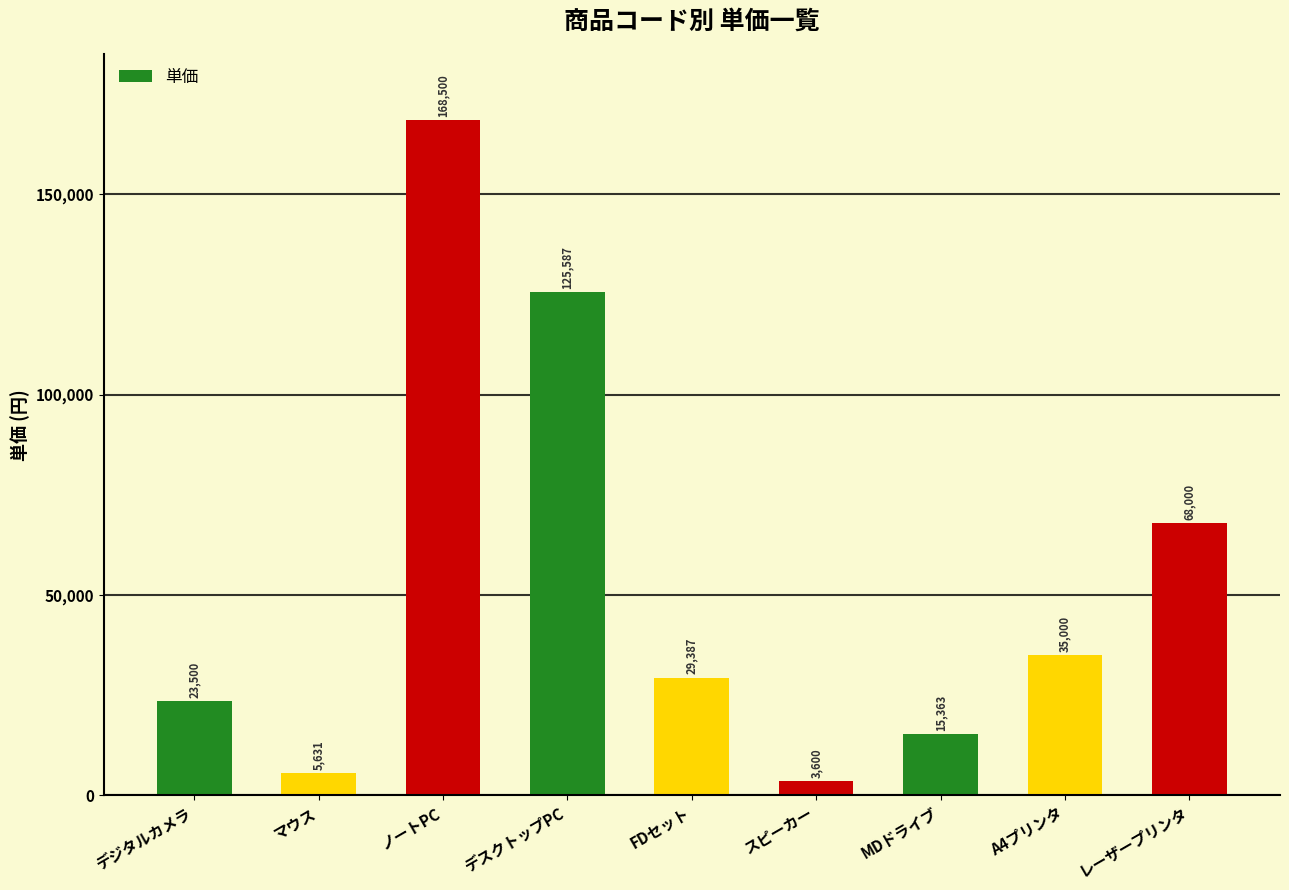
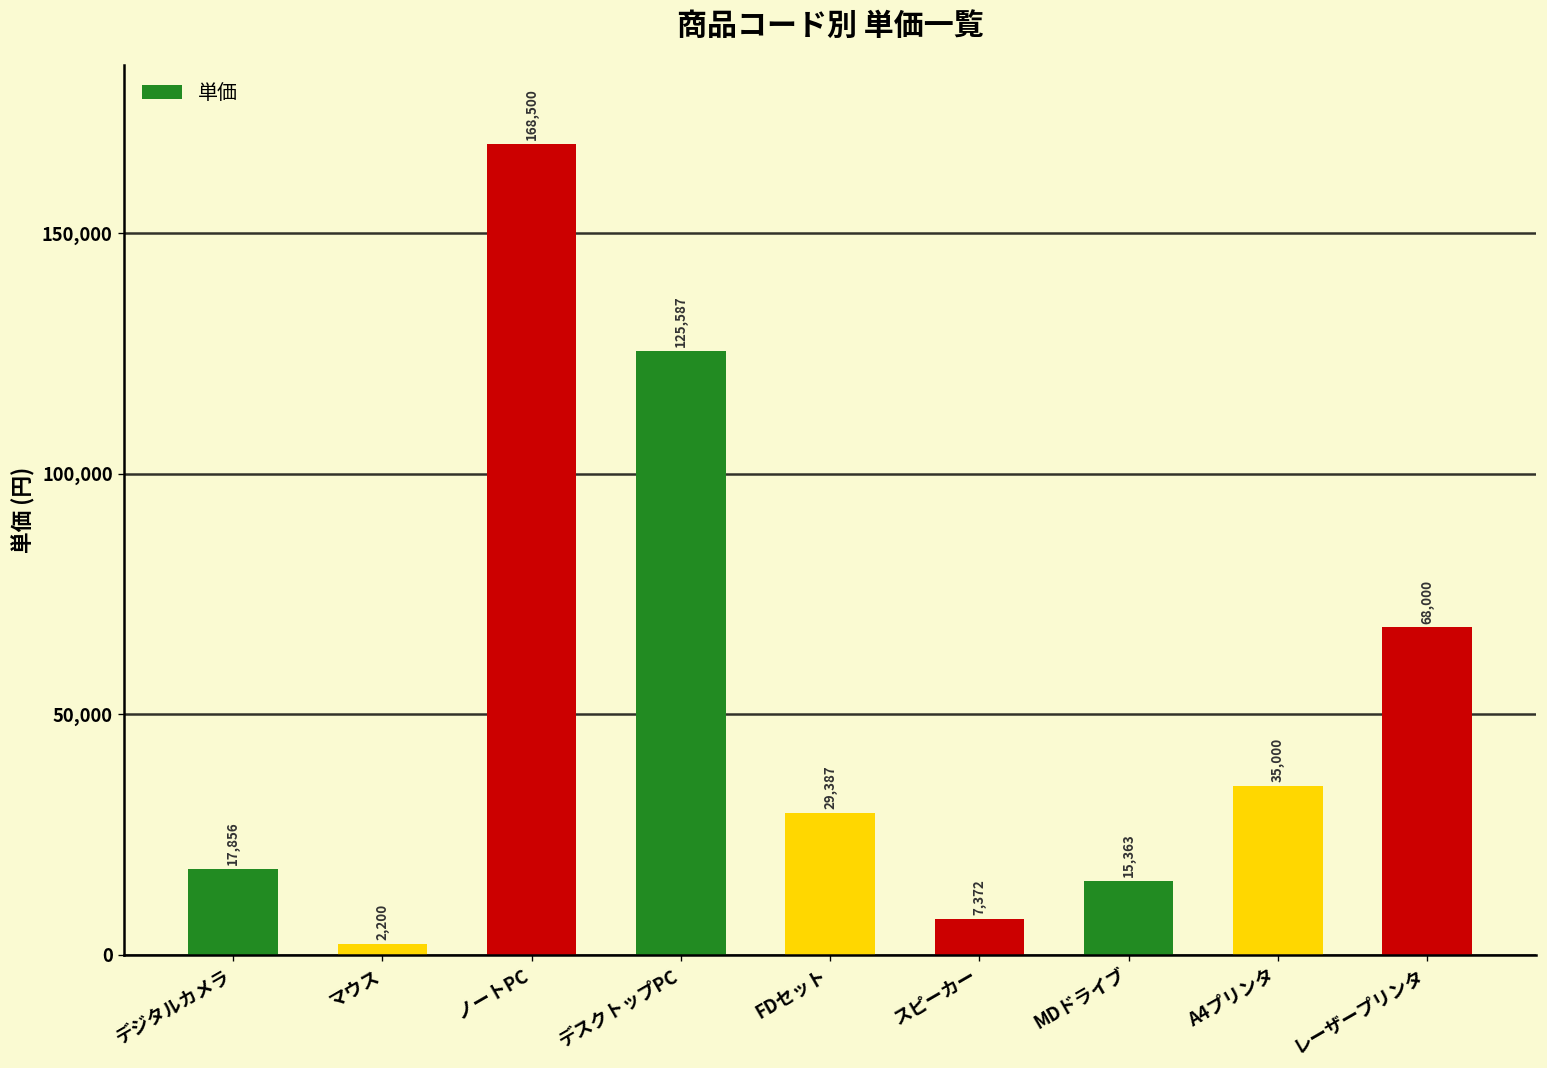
  {
-   "デジタルカメラ": "23,500",
-   "マウス": "5,631",
+   "デジタルカメラ": "17,856",
+   "マウス": "2,200",
    "ノートPC": "168,500",
    "デスクトップPC": "125,587",
    "FDセット": "29,387",
-   "スピーカー": "3,600",
+   "スピーカー": "7,372",
    "MDドライブ": "15,363",
    "A4プリンタ": "35,000",
    "レーザープリンタ": "68,000"
  }
